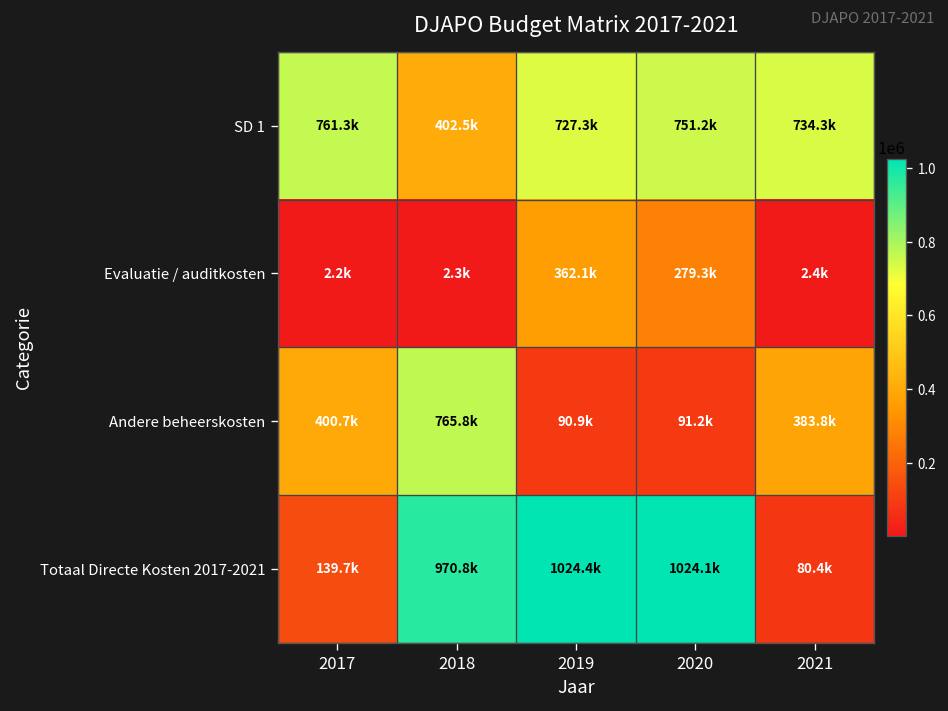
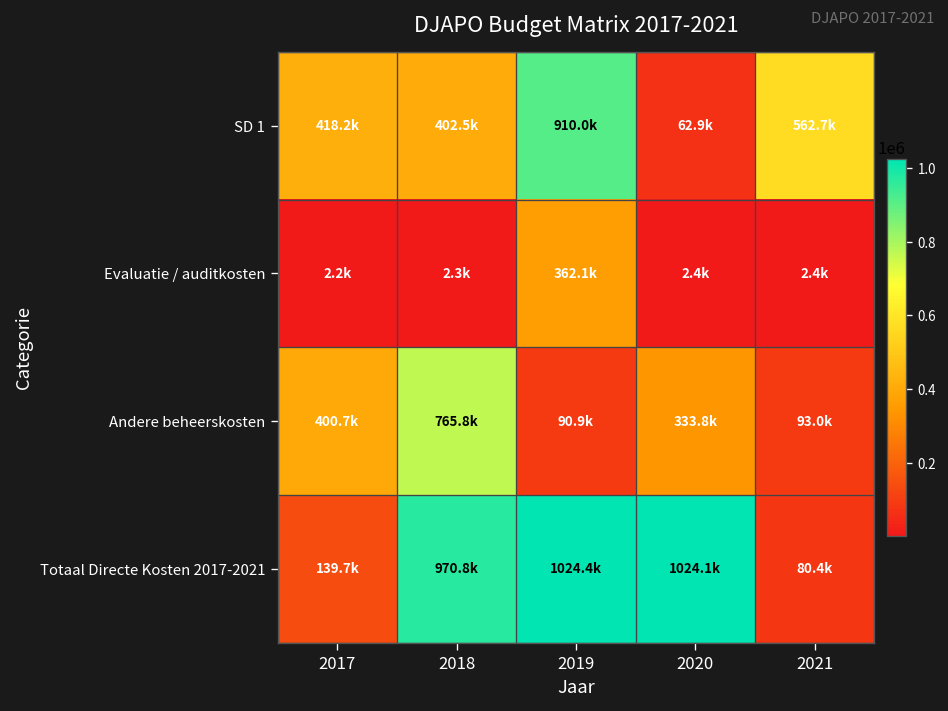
  {
    "SD 1": {
-     "2017": "761.3k",
+     "2017": "418.2k",
      "2018": "402.5k",
-     "2019": "727.3k",
-     "2020": "751.2k",
-     "2021": "734.3k"
+     "2019": "910.0k",
+     "2020": "62.9k",
+     "2021": "562.7k"
    },
    "Evaluatie / auditkosten": {
      "2017": "2.2k",
      "2018": "2.3k",
      "2019": "362.1k",
-     "2020": "279.3k",
+     "2020": "2.4k",
      "2021": "2.4k"
    },
    "Andere beheerskosten": {
      "2017": "400.7k",
      "2018": "765.8k",
      "2019": "90.9k",
-     "2020": "91.2k",
-     "2021": "383.8k"
+     "2020": "333.8k",
+     "2021": "93.0k"
    },
    "Totaal Directe Kosten 2017-2021": {
      "2017": "139.7k",
      "2018": "970.8k",
      "2019": "1024.4k",
      "2020": "1024.1k",
      "2021": "80.4k"
    }
  }
